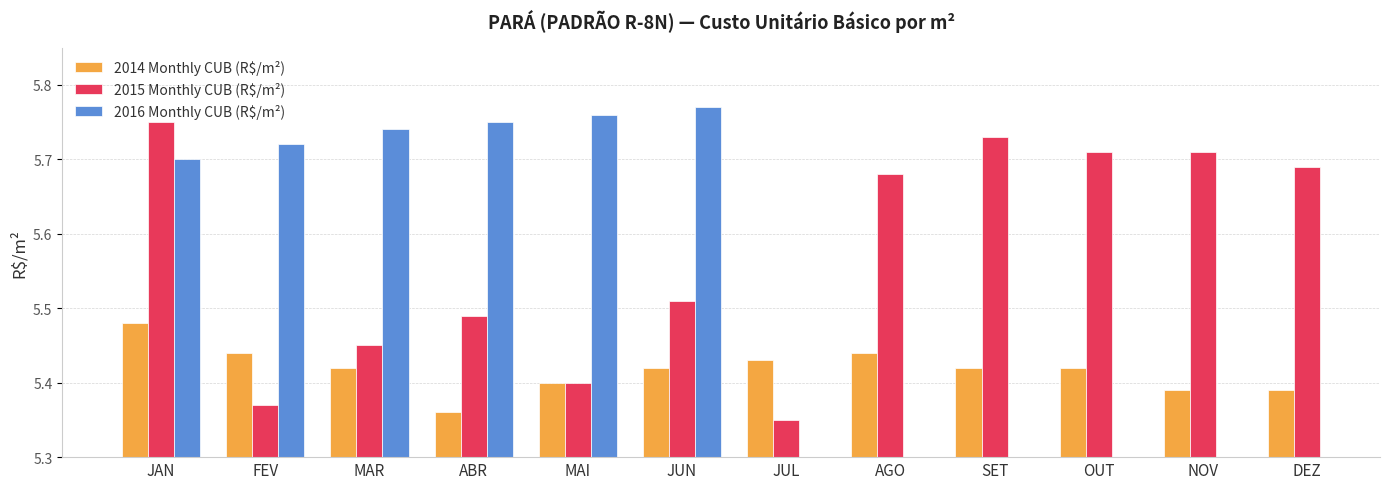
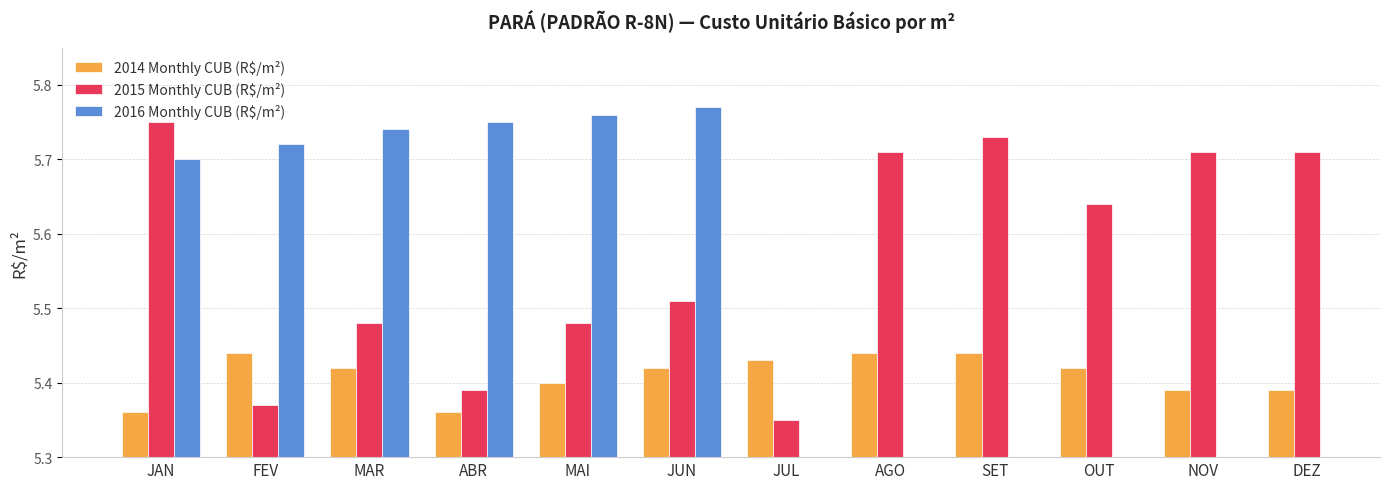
  {
    "2014 Monthly CUB (R$/m²)": {
-     "JAN": 5.48,
+     "JAN": 5.36,
      "FEV": 5.44,
      "MAR": 5.42,
      "ABR": 5.36,
      "MAI": 5.40,
      "JUN": 5.42,
      "JUL": 5.43,
      "AGO": 5.44,
-     "SET": 5.42,
+     "SET": 5.44,
      "OUT": 5.42,
      "NOV": 5.39,
      "DEZ": 5.39
    },
    "2015 Monthly CUB (R$/m²)": {
      "JAN": 5.75,
      "FEV": 5.37,
-     "MAR": 5.45,
-     "ABR": 5.49,
-     "MAI": 5.40,
+     "MAR": 5.48,
+     "ABR": 5.39,
+     "MAI": 5.48,
      "JUN": 5.51,
      "JUL": 5.35,
-     "AGO": 5.68,
+     "AGO": 5.71,
      "SET": 5.73,
-     "OUT": 5.71,
+     "OUT": 5.64,
      "NOV": 5.71,
-     "DEZ": 5.69
+     "DEZ": 5.71
    }
  }
